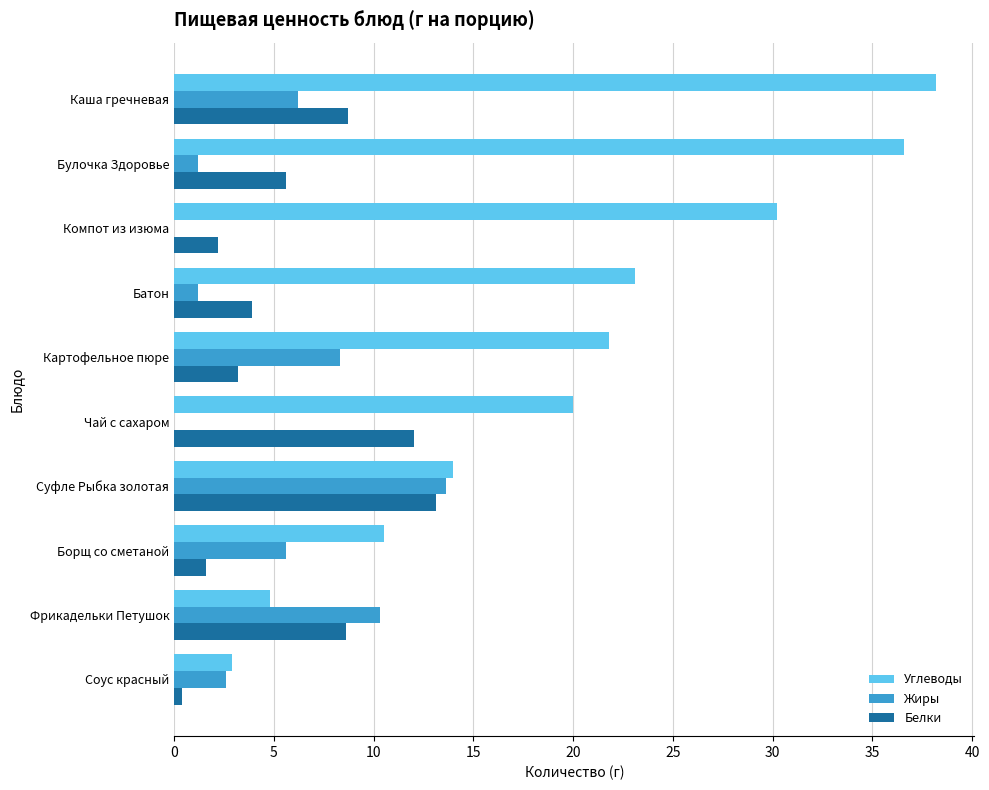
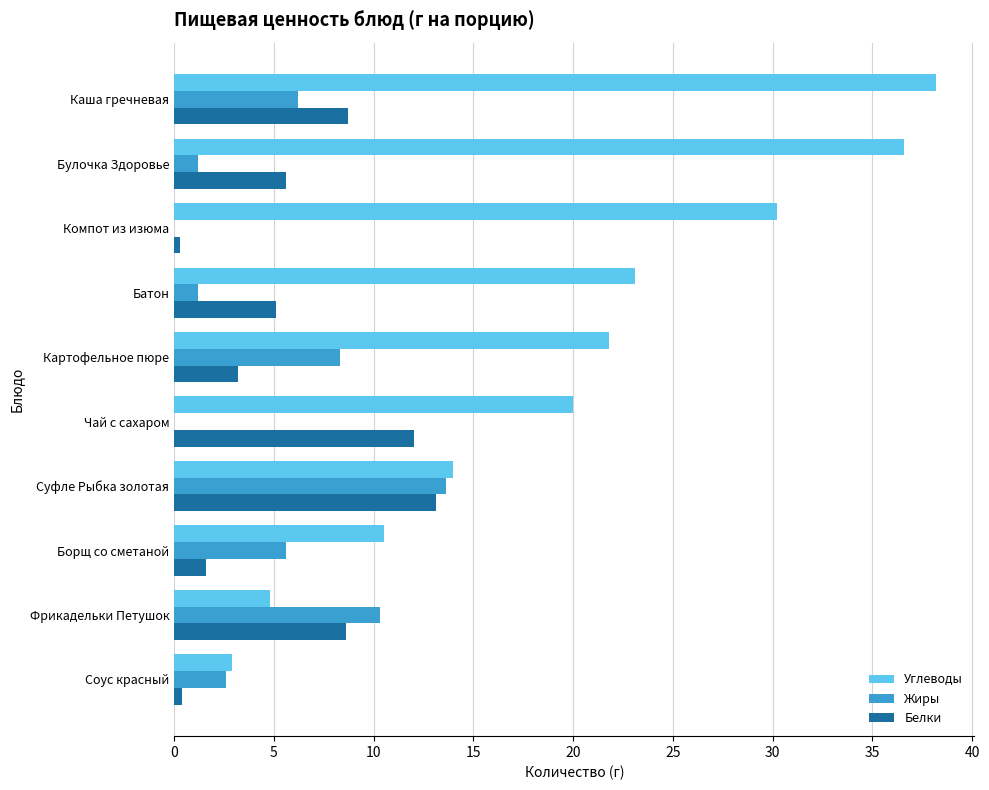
  {
    "Углеводы": {
      "Каша гречневая": 38.2,
      "Булочка Здоровье": 36.6,
      "Компот из изюма": 30.2,
      "Батон": 23.1,
      "Картофельное пюре": 21.8,
      "Чай с сахаром": 20.0,
      "Суфле Рыбка золотая": 14.0,
      "Борщ со сметаной": 10.5,
      "Фрикадельки Петушок": 4.8,
      "Соус красный": 2.9
    },
    "Жиры": {
      "Каша гречневая": 6.2,
      "Булочка Здоровье": 1.2,
      "Компот из изюма": 0.0,
      "Батон": 1.2,
      "Картофельное пюре": 8.3,
      "Чай с сахаром": 0.0,
      "Суфле Рыбка золотая": 13.6,
      "Борщ со сметаной": 5.6,
      "Фрикадельки Петушок": 10.3,
      "Соус красный": 2.6
    },
    "Белки": {
      "Каша гречневая": 8.7,
      "Булочка Здоровье": 5.6,
-     "Компот из изюма": 2.2,
-     "Батон": 3.9,
+     "Компот из изюма": 0.3,
+     "Батон": 5.1,
      "Картофельное пюре": 3.2,
      "Чай с сахаром": 12.0,
      "Суфле Рыбка золотая": 13.1,
      "Борщ со сметаной": 1.6,
      "Фрикадельки Петушок": 8.6,
      "Соус красный": 0.4
    }
  }
